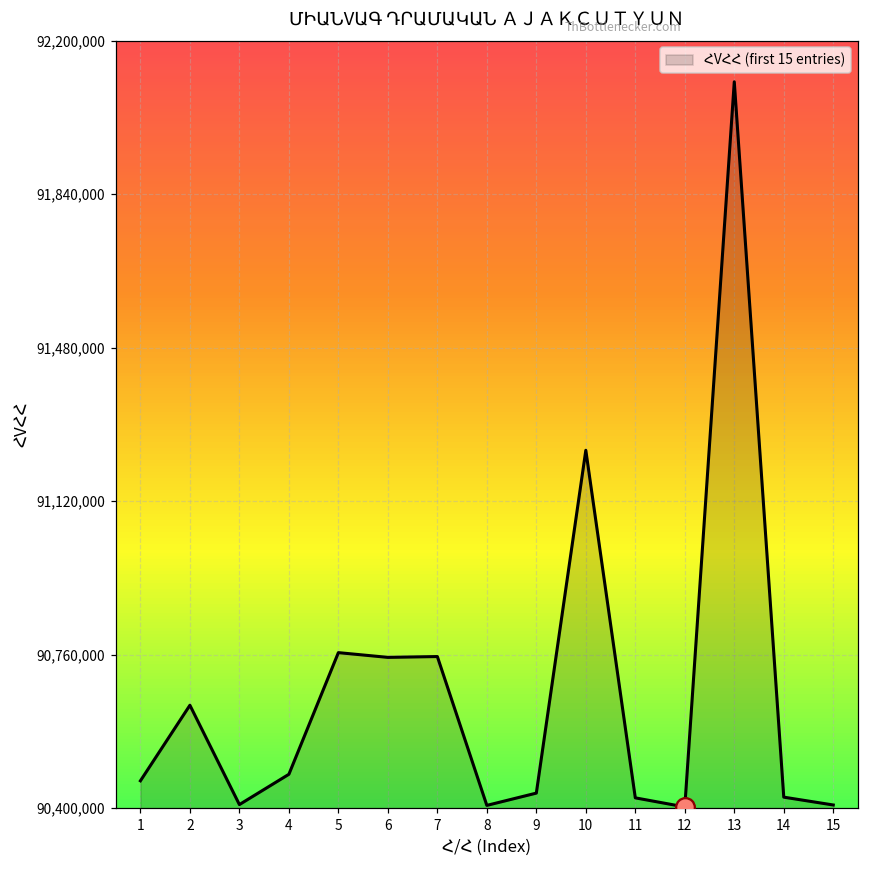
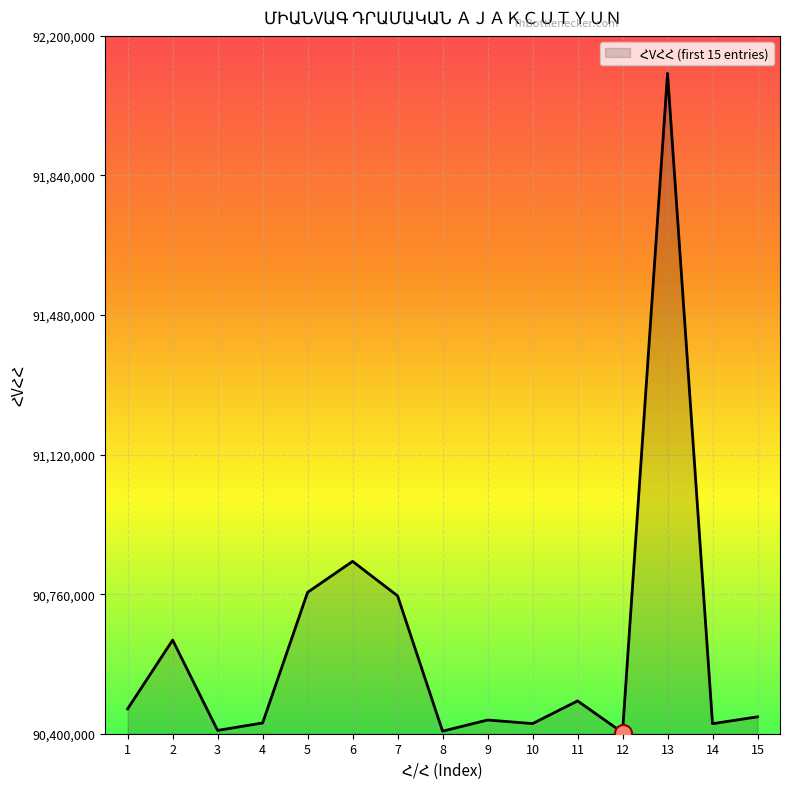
  {
    "ՀVՀՀ (first 15 entries)": {
      "1": "90,460,000",
      "2": "90,640,000",
      "3": "90,410,000",
-     "4": "90,480,000",
+     "4": "90,430,000",
      "5": "90,760,000",
-     "6": "90,750,000",
+     "6": "90,840,000",
      "7": "90,760,000",
      "8": "90,410,000",
      "9": "90,440,000",
-     "10": "91,240,000",
-     "11": "90,420,000",
+     "10": "90,430,000",
+     "11": "90,480,000",
      "13": "92,100,000",
      "14": "90,430,000",
-     "15": "90,410,000"
+     "15": "90,440,000"
    }
  }
